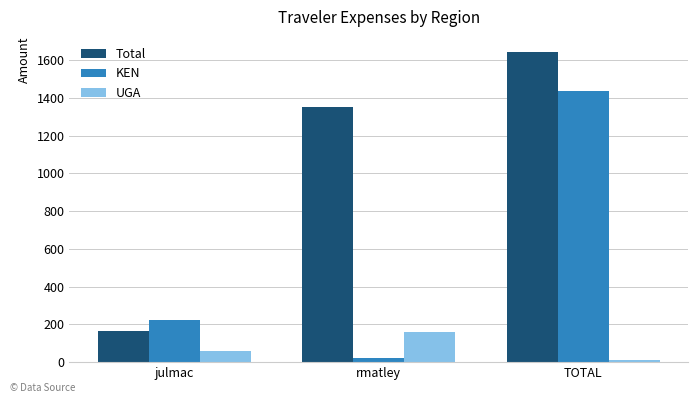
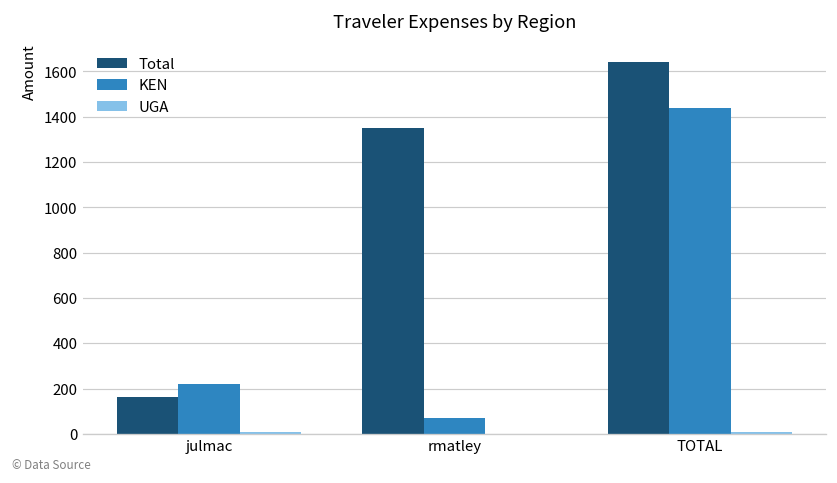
  {
    "Total": {
      "julmac": 160,
      "rmatley": 1350,
      "TOTAL": 1640
    },
    "KEN": {
      "julmac": 220,
-     "rmatley": 20,
+     "rmatley": 70,
      "TOTAL": 1440
    },
    "UGA": {
-     "julmac": 60,
-     "rmatley": 160
+     "julmac": 10,
+     "rmatley": 0
    }
  }
